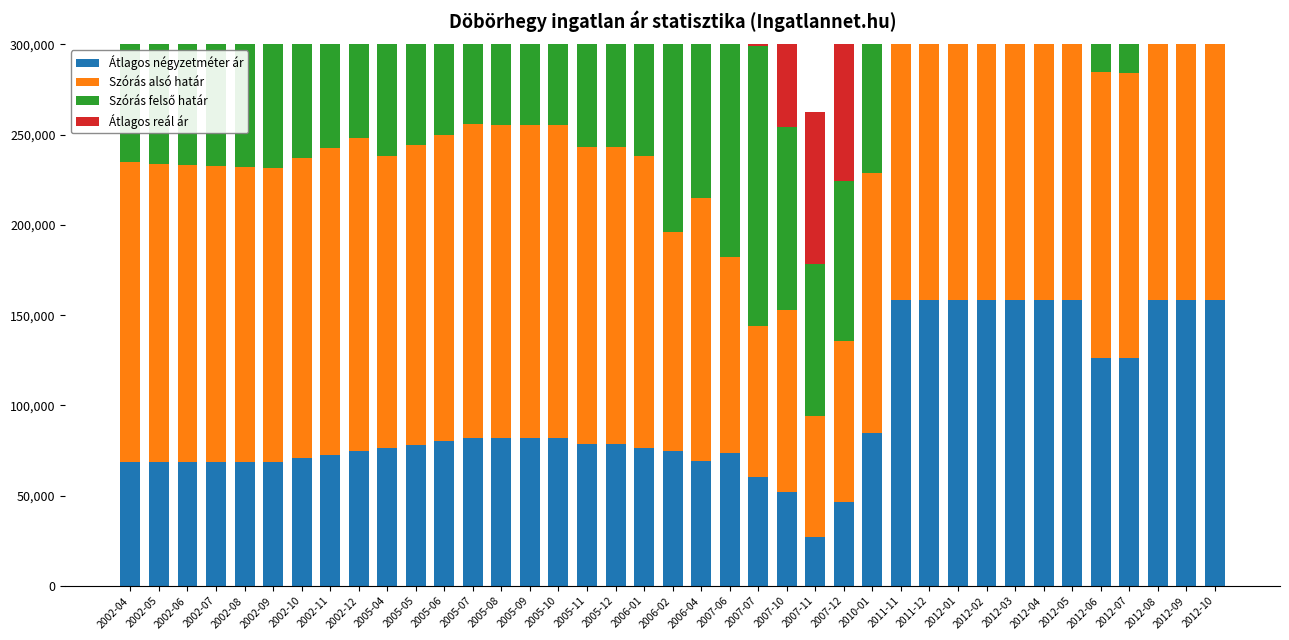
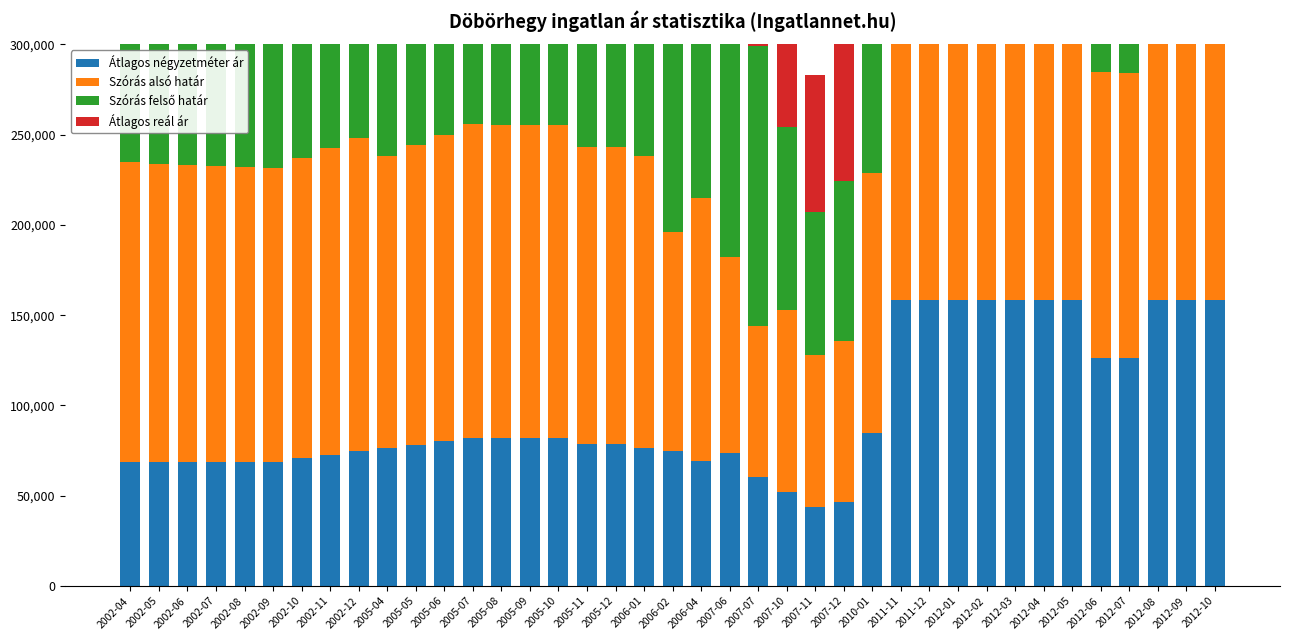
  {
    "Átlagos négyzetméter ár": {
      "2002-04": "69,000",
      "2002-05": "69,000",
      "2002-06": "69,000",
      "2002-07": "69,000",
      "2002-08": "69,000",
      "2002-09": "69,000",
      "2002-10": "71,000",
      "2002-11": "73,000",
      "2002-12": "75,000",
      "2005-04": "76,000",
      "2005-05": "78,000",
      "2005-06": "80,000",
      "2005-07": "82,000",
      "2005-08": "82,000",
      "2005-09": "82,000",
      "2005-10": "82,000",
      "2005-11": "78,000",
      "2005-12": "78,000",
      "2006-01": "77,000",
      "2006-02": "75,000",
      "2006-04": "69,000",
      "2007-06": "73,000",
      "2007-07": "61,000",
      "2007-10": "52,000",
-     "2007-11": "27,000",
+     "2007-11": "44,000",
      "2007-12": "47,000",
      "2010-01": "85,000",
      "2011-11": "158,000",
      "2011-12": "158,000",
      "2012-01": "158,000",
      "2012-02": "158,000",
      "2012-03": "158,000",
      "2012-04": "158,000",
      "2012-05": "158,000",
      "2012-06": "126,000",
      "2012-07": "126,000",
      "2012-08": "158,000",
      "2012-09": "158,000",
      "2012-10": "158,000"
    },
    "Szórás alsó határ": {
      "2002-04": "166,000",
      "2002-05": "165,000",
      "2002-06": "165,000",
      "2002-07": "164,000",
      "2002-08": "163,000",
      "2002-09": "162,000",
      "2002-10": "166,000",
      "2002-11": "170,000",
      "2002-12": "174,000",
      "2005-04": "162,000",
      "2005-05": "166,000",
      "2005-06": "170,000",
      "2005-07": "174,000",
      "2005-08": "173,000",
      "2005-09": "173,000",
      "2005-10": "173,000",
      "2005-11": "165,000",
      "2005-12": "165,000",
      "2006-01": "162,000",
      "2006-02": "121,000",
      "2006-04": "145,000",
      "2007-06": "109,000",
      "2007-07": "83,000",
      "2007-10": "101,000",
-     "2007-11": "67,000",
+     "2007-11": "84,000",
      "2007-12": "89,000",
      "2010-01": "144,000",
      "2012-06": "159,000",
      "2012-07": "158,000"
    },
    "Szórás felső határ": {
      "2007-07": "155,000",
      "2007-10": "101,000",
-     "2007-11": "84,000",
+     "2007-11": "79,000",
      "2007-12": "89,000"
    },
    "Átlagos reál ár": {
-     "2007-11": "84,000"
+     "2007-11": "76,000"
    }
  }
